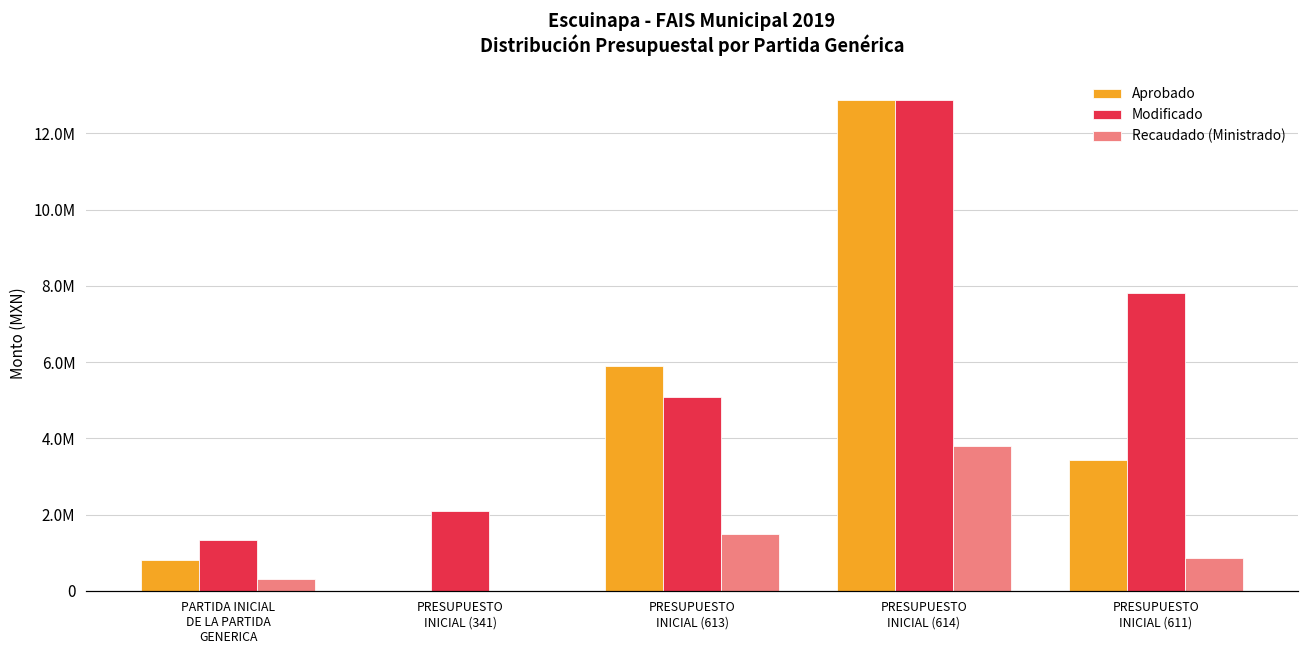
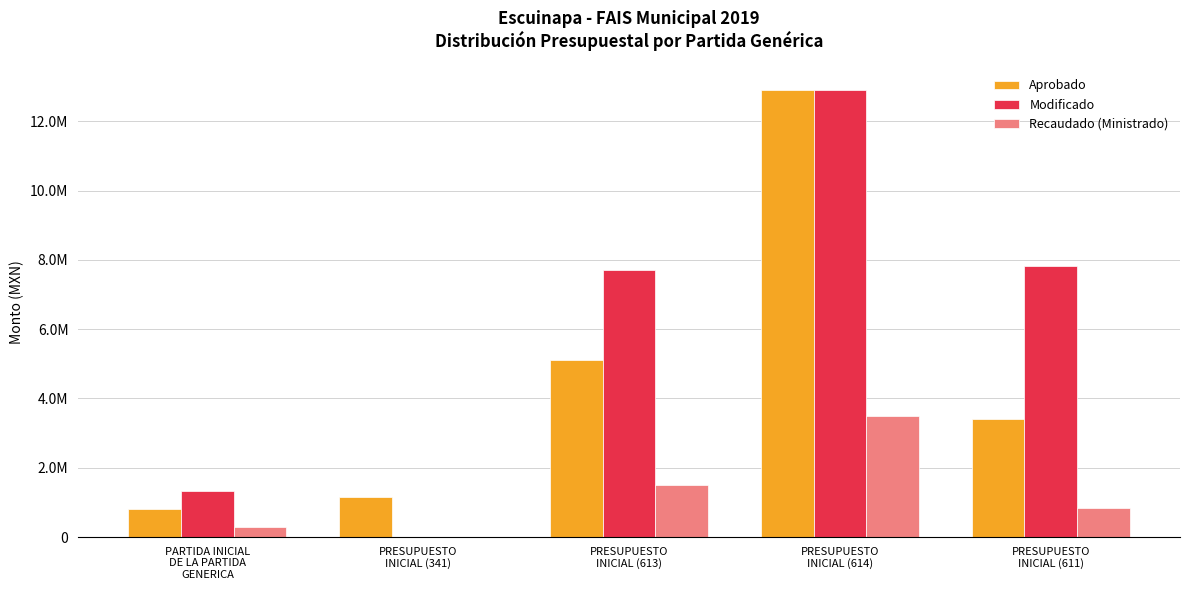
  {
    "Aprobado": {
      "PARTIDA INICIAL DE LA PARTIDA GENERICA": 800000,
-     "PRESUPUESTO INICIAL (341)": 0,
-     "PRESUPUESTO INICIAL (613)": 5900000,
+     "PRESUPUESTO INICIAL (341)": 1200000,
+     "PRESUPUESTO INICIAL (613)": 5100000,
      "PRESUPUESTO INICIAL (614)": 12900000,
      "PRESUPUESTO INICIAL (611)": 3400000
    },
    "Modificado": {
      "PARTIDA INICIAL DE LA PARTIDA GENERICA": 1300000,
-     "PRESUPUESTO INICIAL (341)": 2100000,
-     "PRESUPUESTO INICIAL (613)": 5100000,
+     "PRESUPUESTO INICIAL (341)": 0,
+     "PRESUPUESTO INICIAL (613)": 7700000,
      "PRESUPUESTO INICIAL (614)": 12900000,
      "PRESUPUESTO INICIAL (611)": 7800000
    },
    "Recaudado (Ministrado)": {
      "PARTIDA INICIAL DE LA PARTIDA GENERICA": 300000,
      "PRESUPUESTO INICIAL (613)": 1500000,
-     "PRESUPUESTO INICIAL (614)": 3800000,
+     "PRESUPUESTO INICIAL (614)": 3500000,
      "PRESUPUESTO INICIAL (611)": 900000
    }
  }
